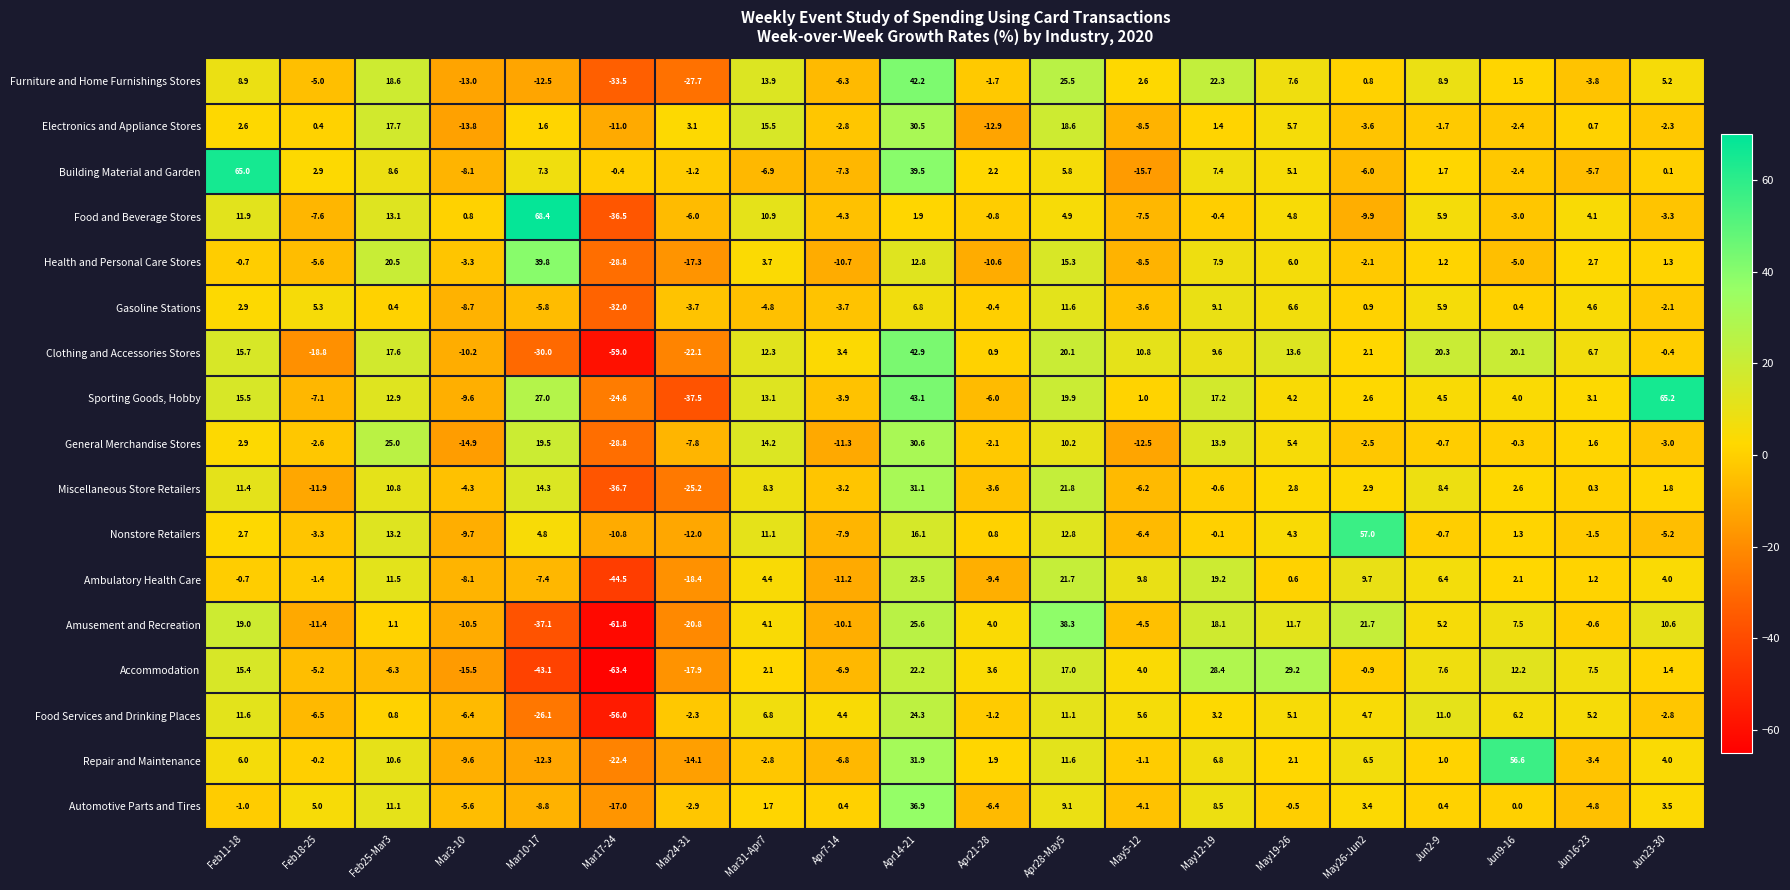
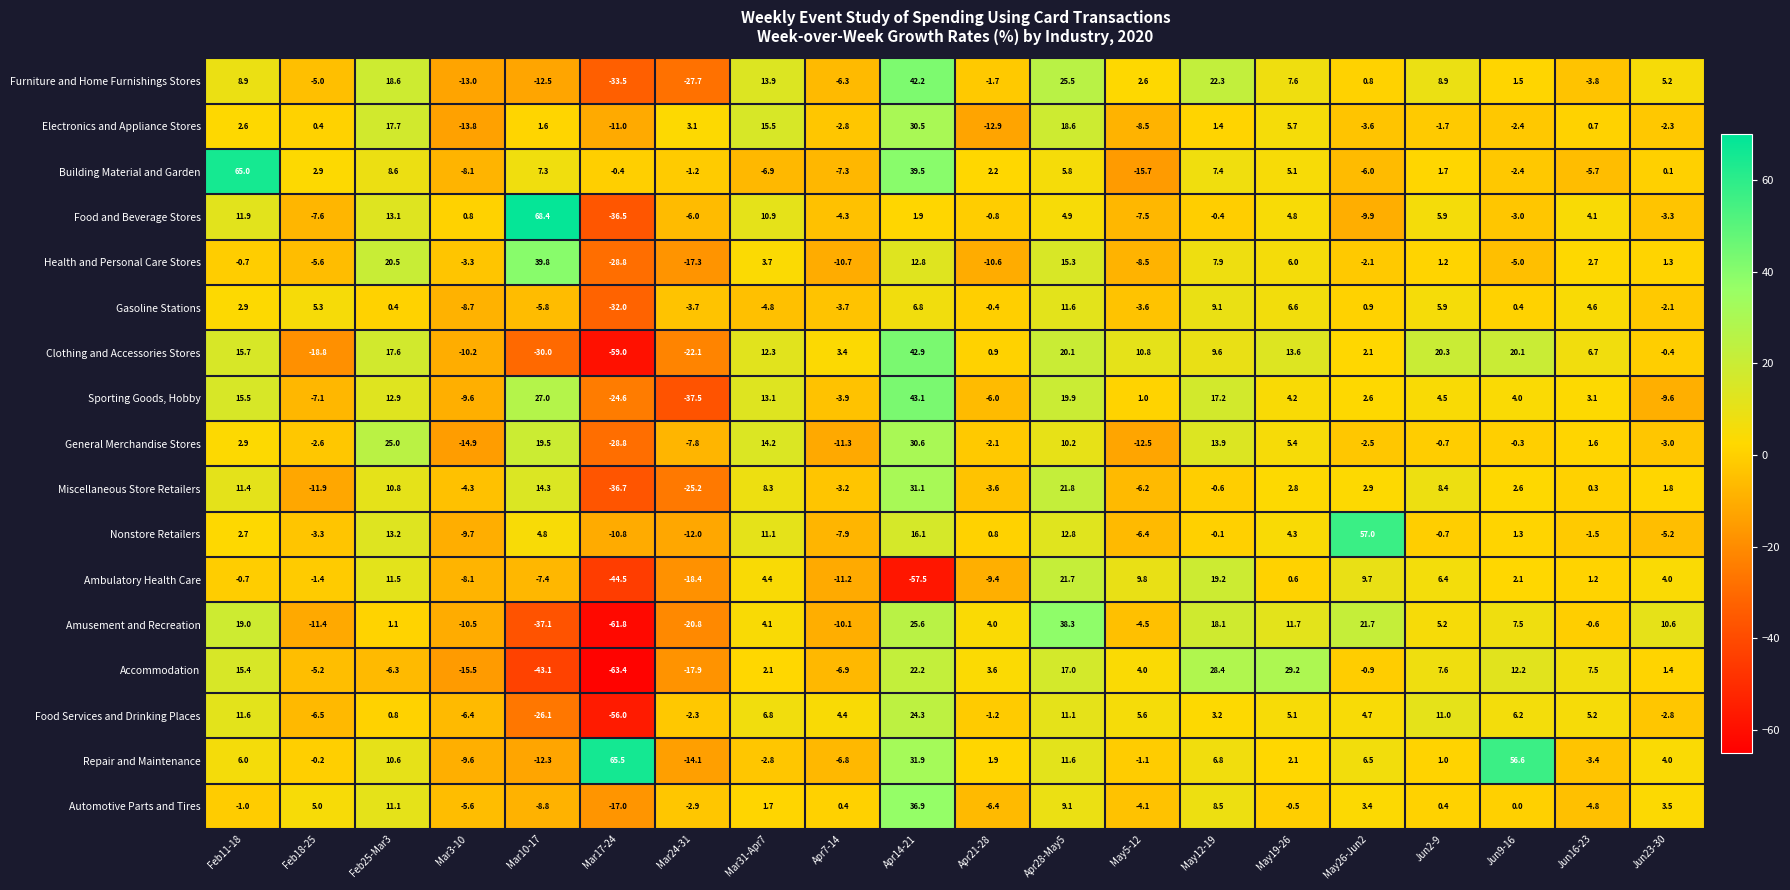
  {
    "Sporting Goods, Hobby": {
      "Feb11-18": 15.5,
      "Feb18-25": -7.1,
      "Feb25-Mar3": 12.9,
      "Mar3-10": -9.6,
      "Mar10-17": 27.0,
      "Mar17-24": -24.6,
      "Mar24-31": -37.5,
      "Mar31-Apr7": 13.1,
      "Apr7-14": -3.9,
      "Apr14-21": 43.1,
      "Apr21-28": -6.0,
      "Apr28-May5": 19.9,
      "May5-12": 1.0,
      "May12-19": 17.2,
      "May19-26": 4.2,
      "May26-Jun2": 2.6,
      "Jun2-9": 4.5,
      "Jun9-16": 4.0,
      "Jun16-23": 3.1,
-     "Jun23-30": 65.2
+     "Jun23-30": -9.6
    },
    "Ambulatory Health Care": {
      "Feb11-18": -0.7,
      "Feb18-25": -1.4,
      "Feb25-Mar3": 11.5,
      "Mar3-10": -8.1,
      "Mar10-17": -7.4,
      "Mar17-24": -44.5,
      "Mar24-31": -18.4,
      "Mar31-Apr7": 4.4,
      "Apr7-14": -11.2,
-     "Apr14-21": 23.5,
+     "Apr14-21": -57.5,
      "Apr21-28": -9.4,
      "Apr28-May5": 21.7,
      "May5-12": 9.8,
      "May12-19": 19.2,
      "May19-26": 0.6,
      "May26-Jun2": 9.7,
      "Jun2-9": 6.4,
      "Jun9-16": 2.1,
      "Jun16-23": 1.2,
      "Jun23-30": 4.0
    },
    "Repair and Maintenance": {
      "Feb11-18": 6.0,
      "Feb18-25": -0.2,
      "Feb25-Mar3": 10.6,
      "Mar3-10": -9.6,
      "Mar10-17": -12.3,
-     "Mar17-24": -22.4,
+     "Mar17-24": 65.5,
      "Mar24-31": -14.1,
      "Mar31-Apr7": -2.8,
      "Apr7-14": -6.8,
      "Apr14-21": 31.9,
      "Apr21-28": 1.9,
      "Apr28-May5": 11.6,
      "May5-12": -1.1,
      "May12-19": 6.8,
      "May19-26": 2.1,
      "May26-Jun2": 6.5,
      "Jun2-9": 1.0,
      "Jun9-16": 56.6,
      "Jun16-23": -3.4,
      "Jun23-30": 4.0
    }
  }
